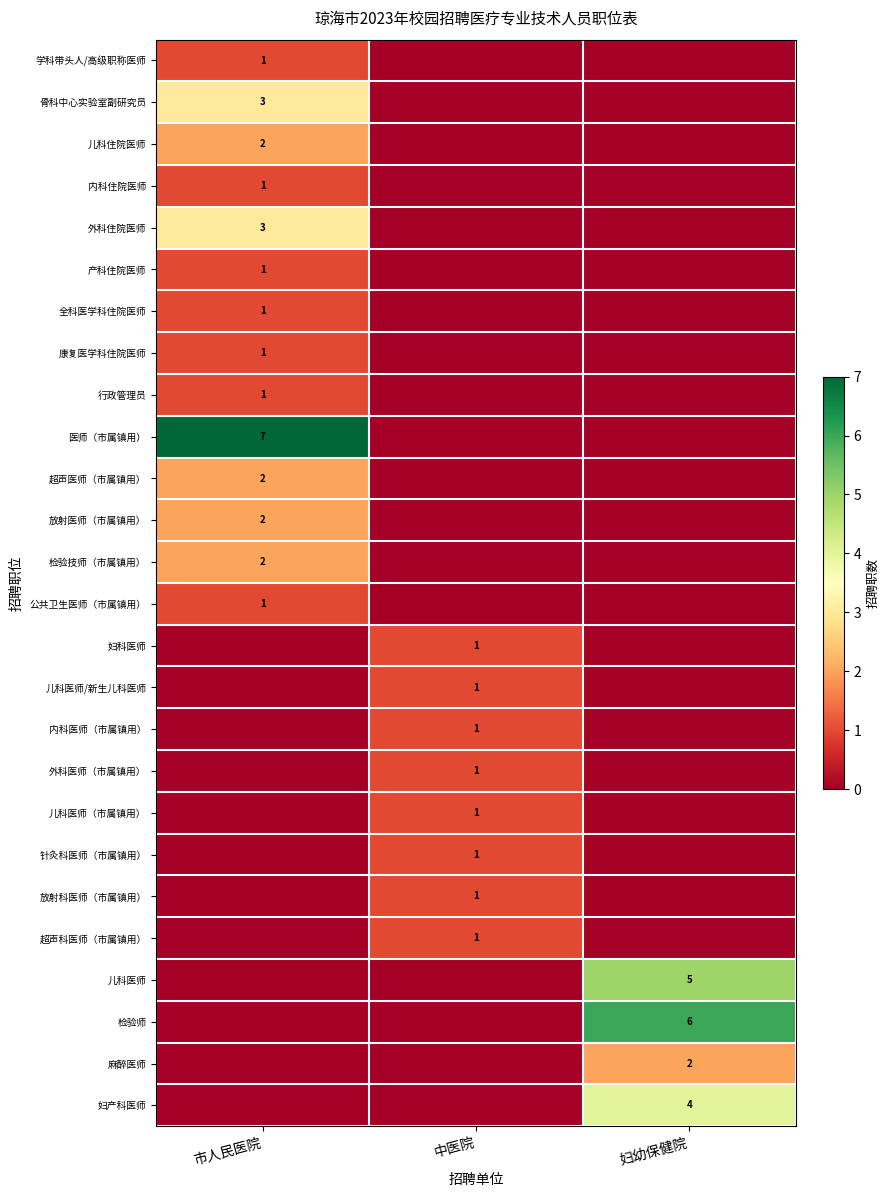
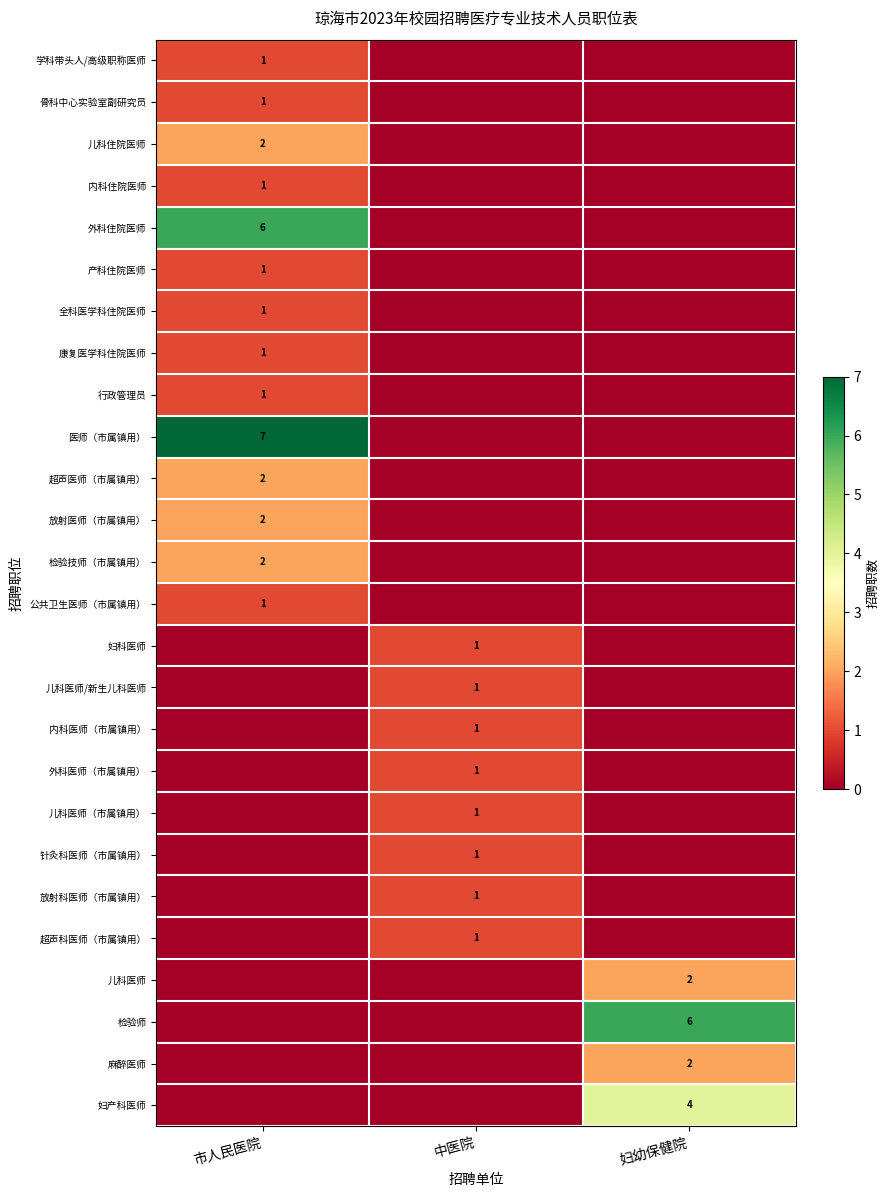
  {
    "学科带头人/高级职称医师": {
      "市人民医院": 1
    },
    "骨科中心实验室副研究员": {
-     "市人民医院": 3
+     "市人民医院": 1
    },
    "儿科住院医师": {
      "市人民医院": 2
    },
    "内科住院医师": {
      "市人民医院": 1
    },
    "外科住院医师": {
-     "市人民医院": 3
+     "市人民医院": 6
    },
    "产科住院医师": {
      "市人民医院": 1
    },
    "全科医学科住院医师": {
      "市人民医院": 1
    },
    "康复医学科住院医师": {
      "市人民医院": 1
    },
    "行政管理员": {
      "市人民医院": 1
    },
    "医师（市属镇用）": {
      "市人民医院": 7
    },
    "超声医师（市属镇用）": {
      "市人民医院": 2
    },
    "放射医师（市属镇用）": {
      "市人民医院": 2
    },
    "检验技师（市属镇用）": {
      "市人民医院": 2
    },
    "公共卫生医师（市属镇用）": {
      "市人民医院": 1
    },
    "妇科医师": {
      "中医院": 1
    },
    "儿科医师/新生儿科医师": {
      "中医院": 1
    },
    "内科医师（市属镇用）": {
      "中医院": 1
    },
    "外科医师（市属镇用）": {
      "中医院": 1
    },
    "儿科医师（市属镇用）": {
      "中医院": 1
    },
    "针灸科医师（市属镇用）": {
      "中医院": 1
    },
    "放射科医师（市属镇用）": {
      "中医院": 1
    },
    "超声科医师（市属镇用）": {
      "中医院": 1
    },
    "儿科医师": {
-     "妇幼保健院": 5
+     "妇幼保健院": 2
    },
    "检验师": {
      "妇幼保健院": 6
    },
    "麻醉医师": {
      "妇幼保健院": 2
    },
    "妇产科医师": {
      "妇幼保健院": 4
    }
  }
